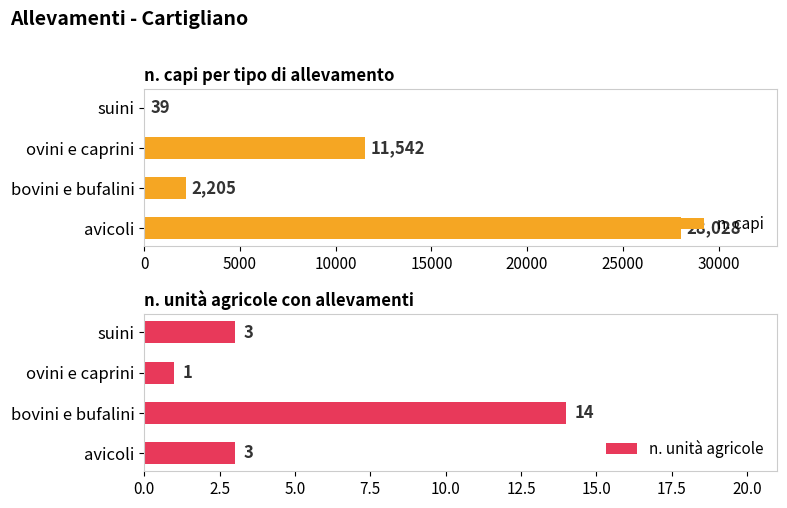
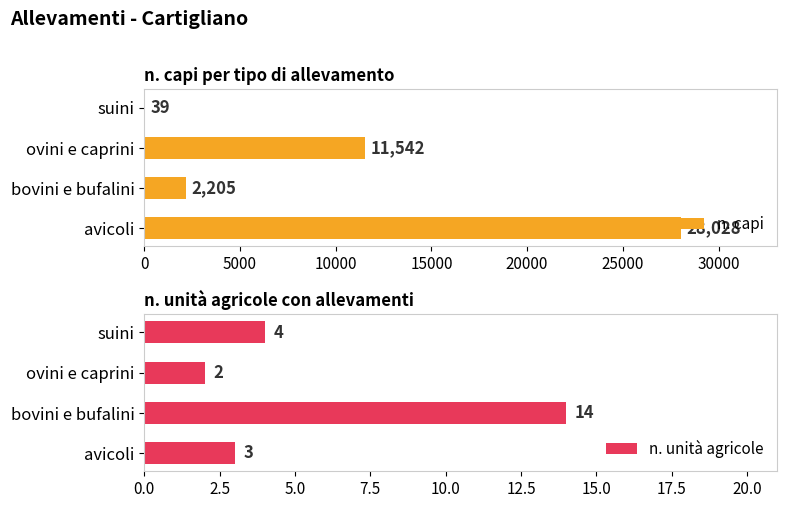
  {
    "n. capi per tipo di allevamento": {
      "suini": "39",
      "ovini e caprini": "11,542",
      "bovini e bufalini": "2,205",
      "avicoli": "28,028"
    },
    "n. unità agricole con allevamenti": {
-     "suini": "3",
-     "ovini e caprini": "1",
+     "suini": "4",
+     "ovini e caprini": "2",
      "bovini e bufalini": "14",
      "avicoli": "3"
    }
  }
